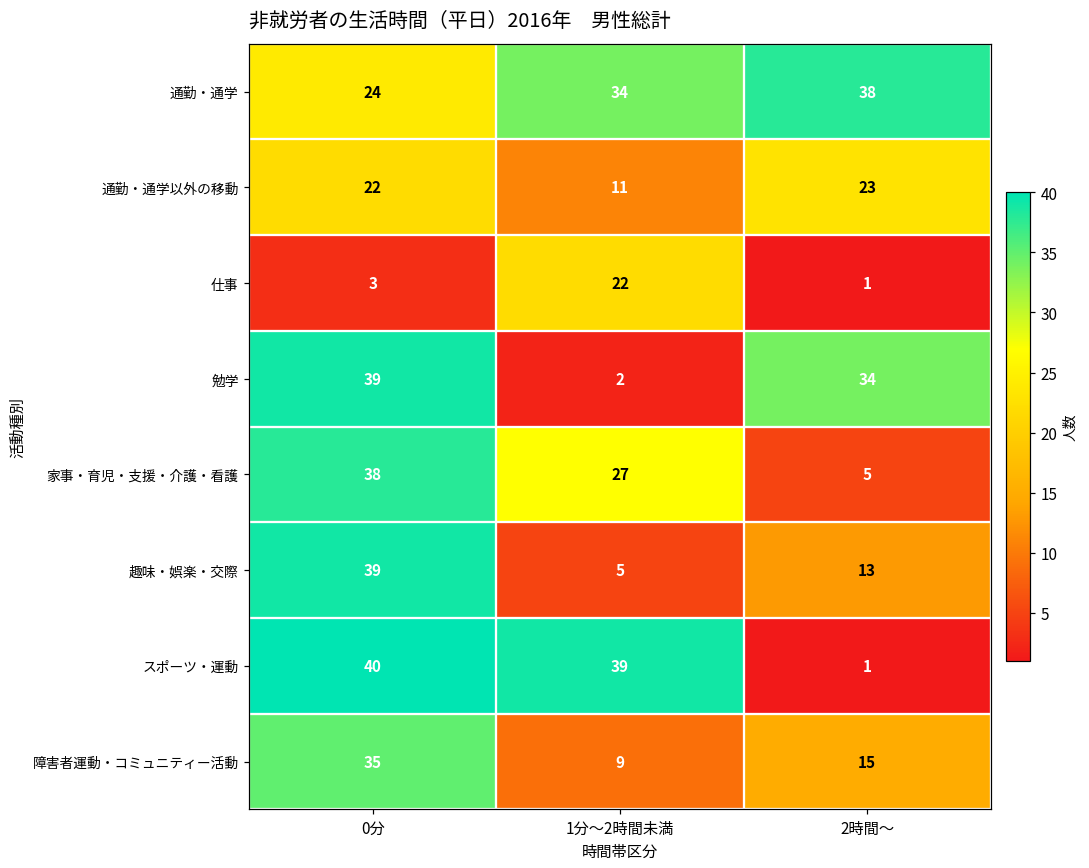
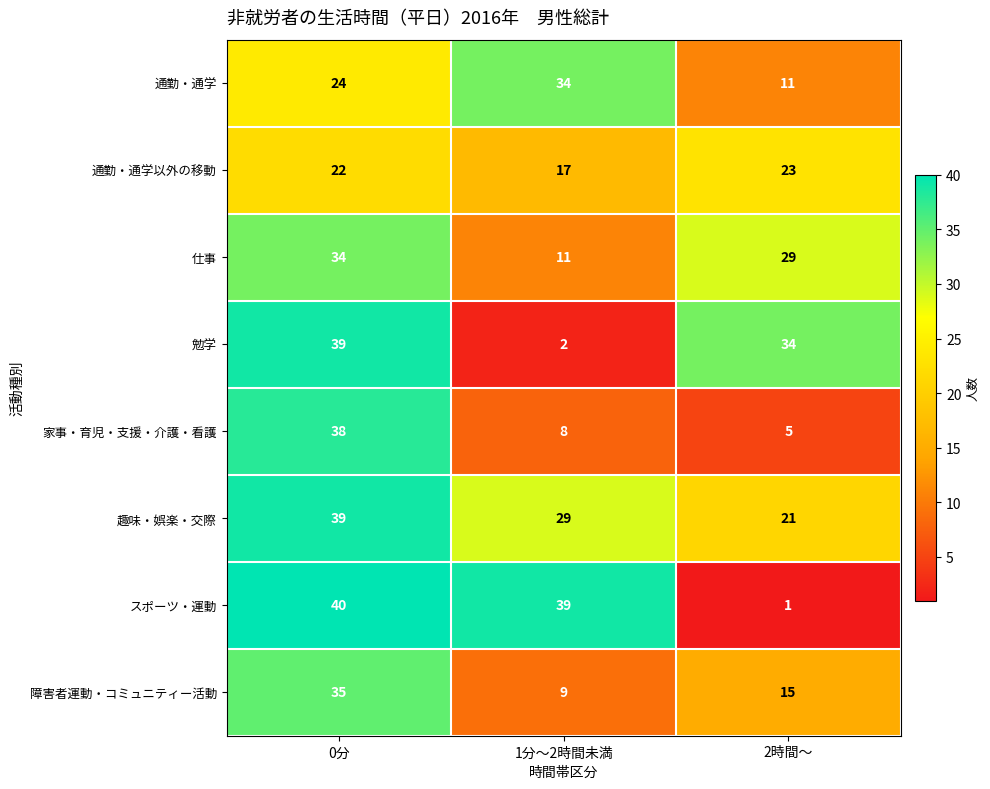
  {
    "通勤・通学": {
      "0分": 24,
      "1分～2時間未満": 34,
-     "2時間～": 38
+     "2時間～": 11
    },
    "通勤・通学以外の移動": {
      "0分": 22,
-     "1分～2時間未満": 11,
+     "1分～2時間未満": 17,
      "2時間～": 23
    },
    "仕事": {
-     "0分": 3,
-     "1分～2時間未満": 22,
-     "2時間～": 1
+     "0分": 34,
+     "1分～2時間未満": 11,
+     "2時間～": 29
    },
    "勉学": {
      "0分": 39,
      "1分～2時間未満": 2,
      "2時間～": 34
    },
    "家事・育児・支援・介護・看護": {
      "0分": 38,
-     "1分～2時間未満": 27,
+     "1分～2時間未満": 8,
      "2時間～": 5
    },
    "趣味・娯楽・交際": {
      "0分": 39,
-     "1分～2時間未満": 5,
-     "2時間～": 13
+     "1分～2時間未満": 29,
+     "2時間～": 21
    },
    "スポーツ・運動": {
      "0分": 40,
      "1分～2時間未満": 39,
      "2時間～": 1
    },
    "障害者運動・コミュニティー活動": {
      "0分": 35,
      "1分～2時間未満": 9,
      "2時間～": 15
    }
  }
